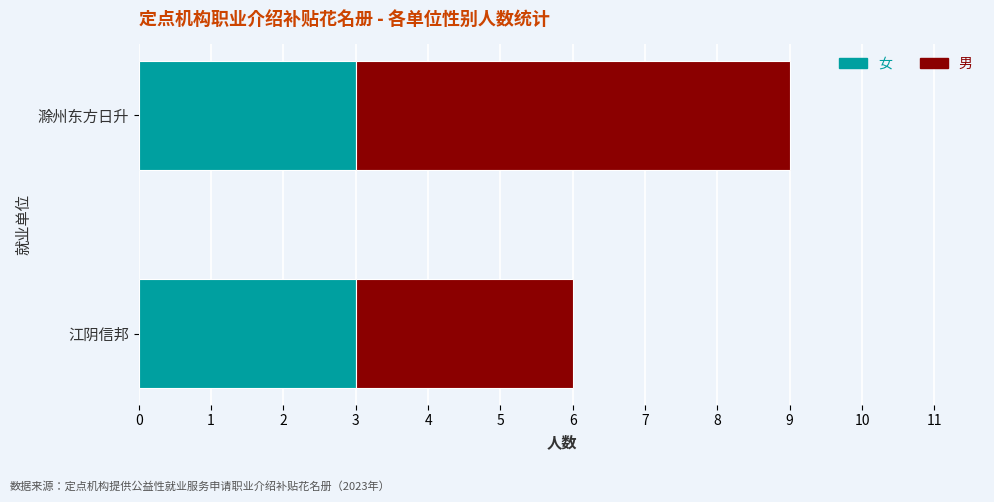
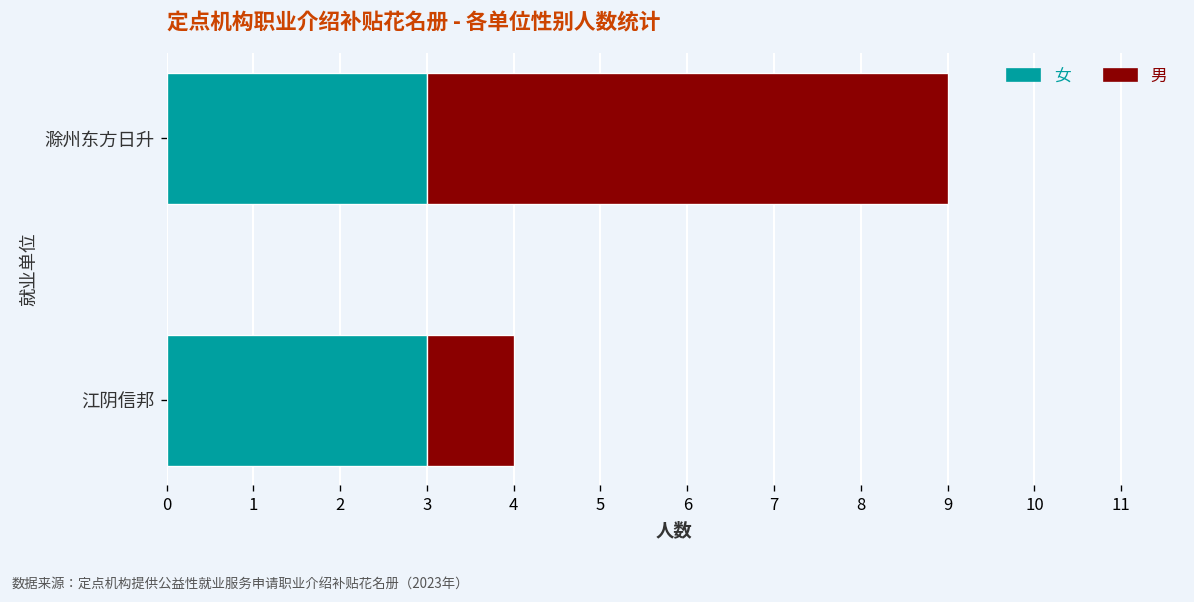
  {
    "女": {
      "滁州东方日升": 3,
      "江阴信邦": 3
    },
    "男": {
-     "江阴信邦": 3
+     "江阴信邦": 1
    }
  }
